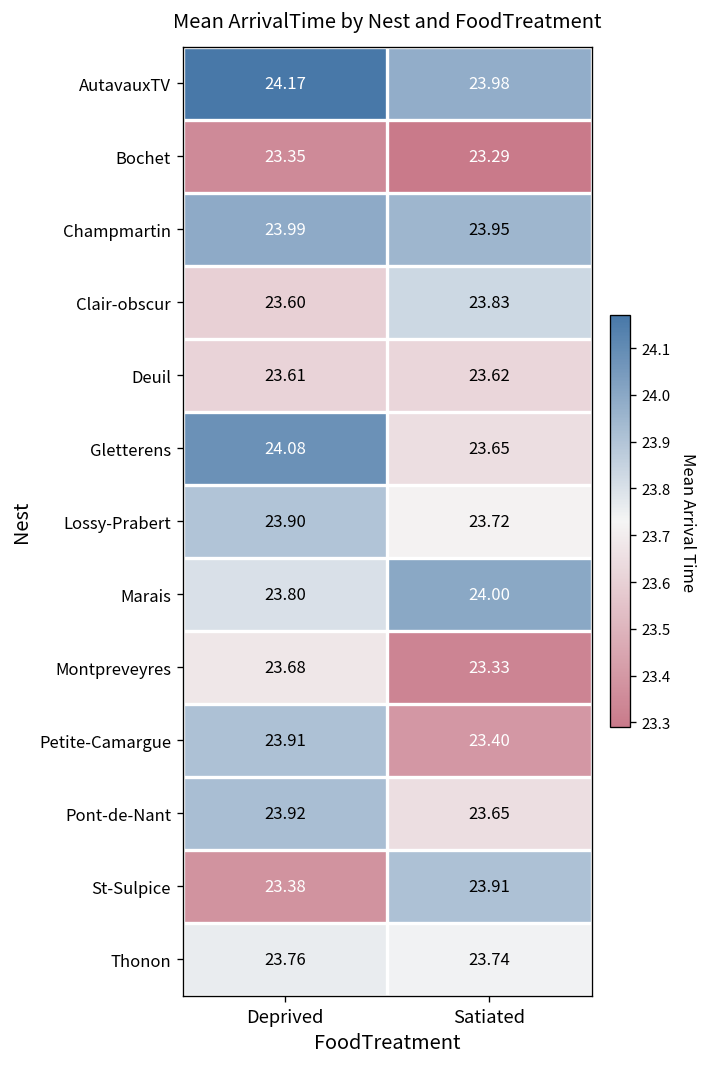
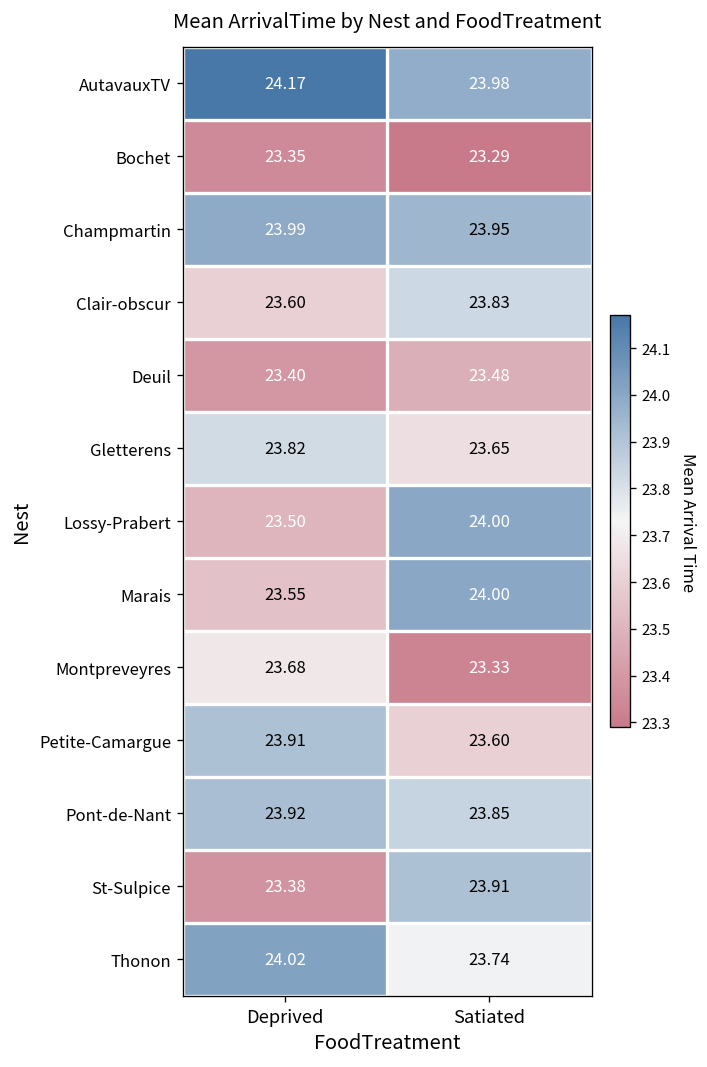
  {
    "AutavauxTV": {
      "Deprived": 24.17,
      "Satiated": 23.98
    },
    "Bochet": {
      "Deprived": 23.35,
      "Satiated": 23.29
    },
    "Champmartin": {
      "Deprived": 23.99,
      "Satiated": 23.95
    },
    "Clair-obscur": {
      "Deprived": 23.60,
      "Satiated": 23.83
    },
    "Deuil": {
-     "Deprived": 23.61,
-     "Satiated": 23.62
+     "Deprived": 23.40,
+     "Satiated": 23.48
    },
    "Gletterens": {
-     "Deprived": 24.08,
+     "Deprived": 23.82,
      "Satiated": 23.65
    },
    "Lossy-Prabert": {
-     "Deprived": 23.90,
-     "Satiated": 23.72
+     "Deprived": 23.50,
+     "Satiated": 24.00
    },
    "Marais": {
-     "Deprived": 23.80,
+     "Deprived": 23.55,
      "Satiated": 24.00
    },
    "Montpreveyres": {
      "Deprived": 23.68,
      "Satiated": 23.33
    },
    "Petite-Camargue": {
      "Deprived": 23.91,
-     "Satiated": 23.40
+     "Satiated": 23.60
    },
    "Pont-de-Nant": {
      "Deprived": 23.92,
-     "Satiated": 23.65
+     "Satiated": 23.85
    },
    "St-Sulpice": {
      "Deprived": 23.38,
      "Satiated": 23.91
    },
    "Thonon": {
-     "Deprived": 23.76,
+     "Deprived": 24.02,
      "Satiated": 23.74
    }
  }
